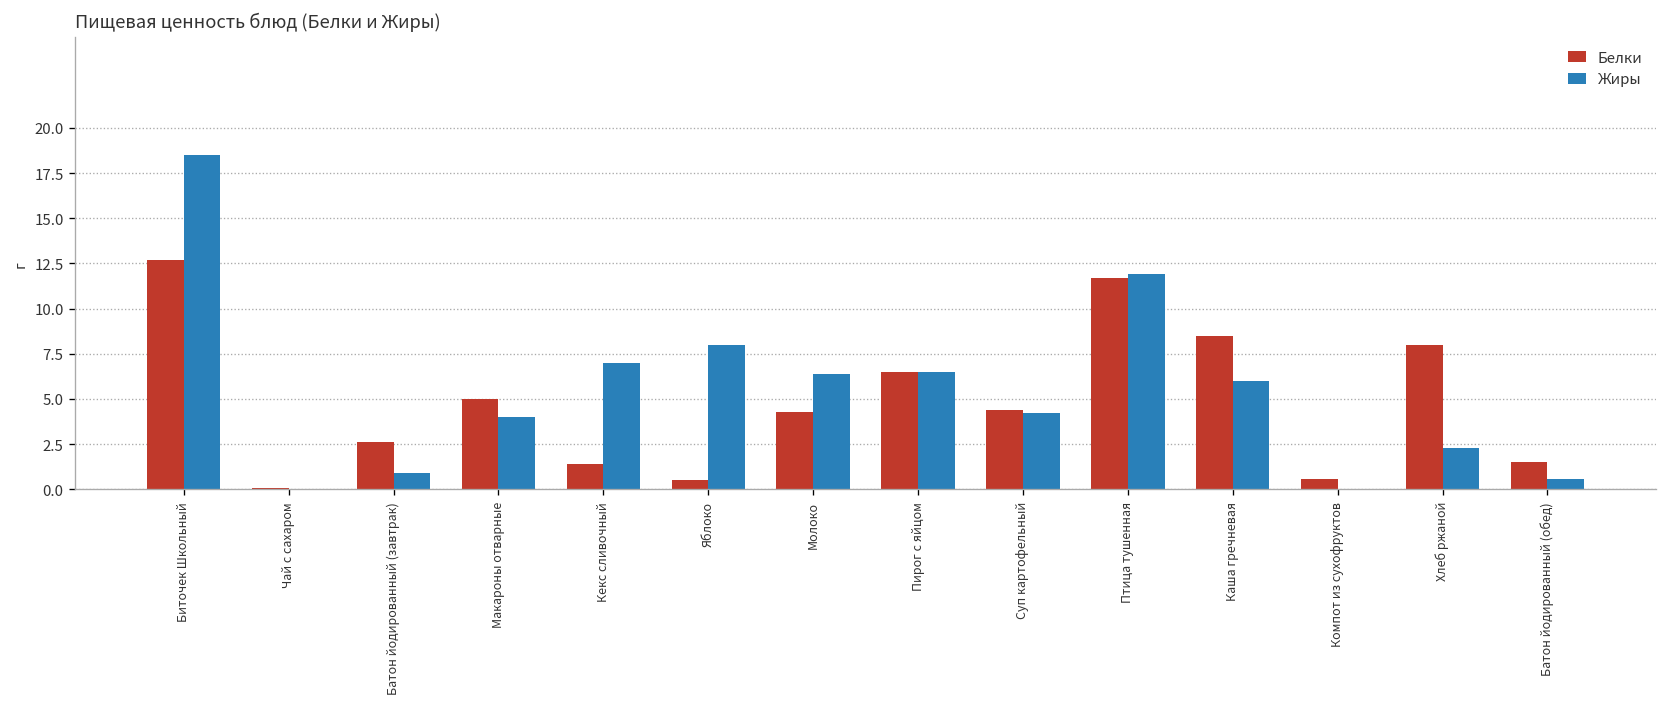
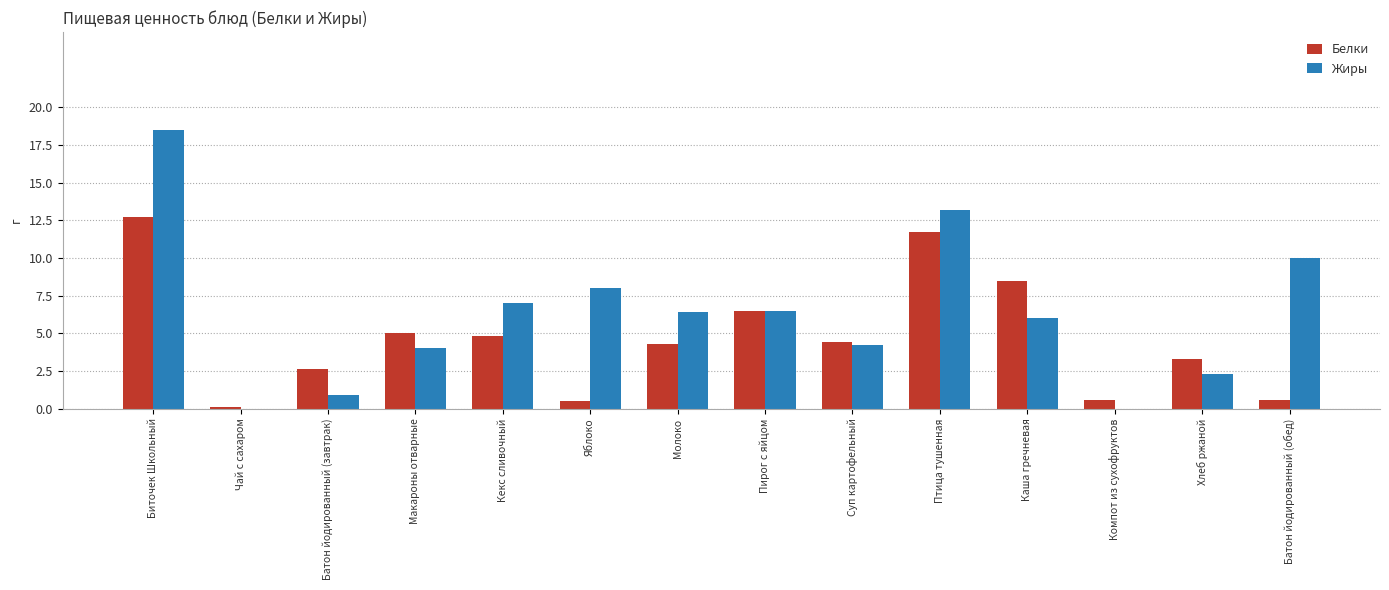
  {
    "Белки": {
      "Биточек Школьный": 12.7,
      "Батон йодированный (завтрак)": 2.6,
      "Макароны отварные": 5.0,
-     "Кекс сливочный": 1.4,
+     "Кекс сливочный": 4.8,
      "Яблоко": 0.5,
      "Молоко": 4.3,
      "Пирог с яйцом": 6.5,
      "Суп картофельный": 4.4,
      "Птица тушенная": 11.7,
      "Каша гречневая": 8.5,
      "Компот из сухофруктов": 0.6,
-     "Хлеб ржаной": 8.0,
-     "Батон йодированный (обед)": 1.5
+     "Хлеб ржаной": 3.3,
+     "Батон йодированный (обед)": 0.6
    },
    "Жиры": {
      "Биточек Школьный": 18.5,
      "Чай с сахаром": 0.0,
      "Батон йодированный (завтрак)": 0.9,
      "Макароны отварные": 4.0,
      "Кекс сливочный": 7.0,
      "Яблоко": 8.0,
      "Молоко": 6.4,
      "Пирог с яйцом": 6.5,
      "Суп картофельный": 4.2,
-     "Птица тушенная": 11.9,
+     "Птица тушенная": 13.2,
      "Каша гречневая": 6.0,
      "Компот из сухофруктов": 0.0,
      "Хлеб ржаной": 2.3,
-     "Батон йодированный (обед)": 0.6
+     "Батон йодированный (обед)": 10.0
    }
  }
